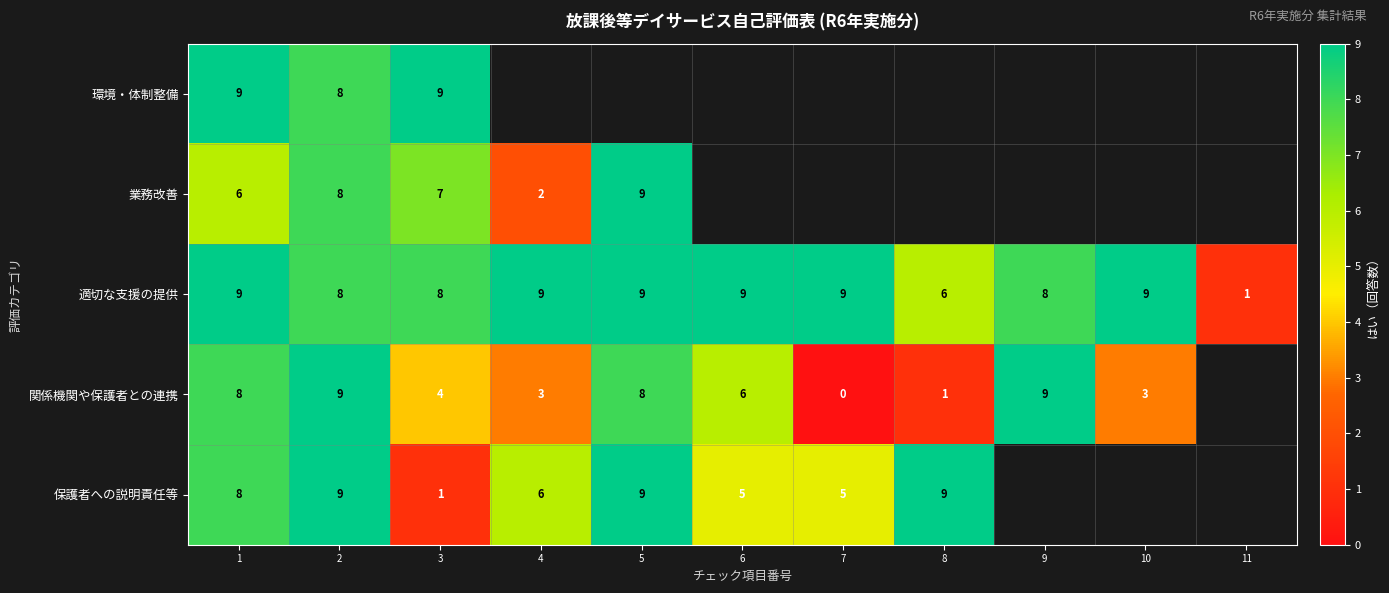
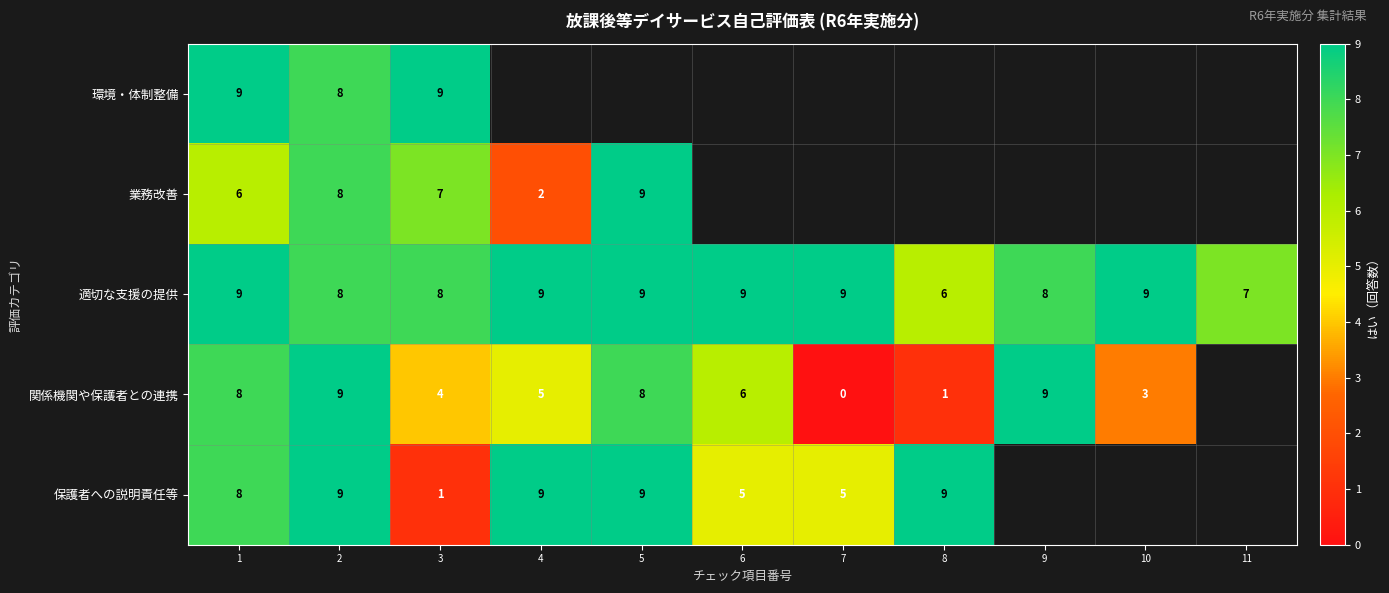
  {
    "環境・体制整備": {
      "1": 9,
      "2": 8,
      "3": 9
    },
    "業務改善": {
      "1": 6,
      "2": 8,
      "3": 7,
      "4": 2,
      "5": 9
    },
    "適切な支援の提供": {
      "1": 9,
      "2": 8,
      "3": 8,
      "4": 9,
      "5": 9,
      "6": 9,
      "7": 9,
      "8": 6,
      "9": 8,
      "10": 9,
-     "11": 1
+     "11": 7
    },
    "関係機関や保護者との連携": {
      "1": 8,
      "2": 9,
      "3": 4,
-     "4": 3,
+     "4": 5,
      "5": 8,
      "6": 6,
      "7": 0,
      "8": 1,
      "9": 9,
      "10": 3
    },
    "保護者への説明責任等": {
      "1": 8,
      "2": 9,
      "3": 1,
-     "4": 6,
+     "4": 9,
      "5": 9,
      "6": 5,
      "7": 5,
      "8": 9
    }
  }
